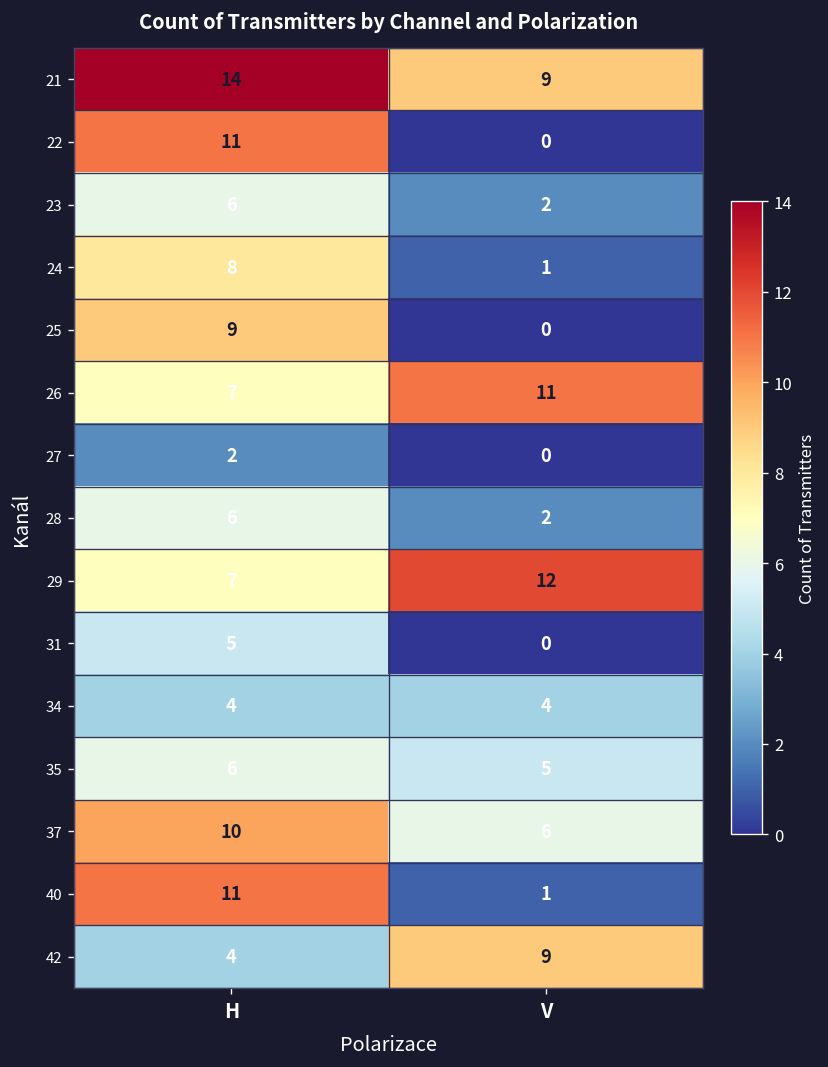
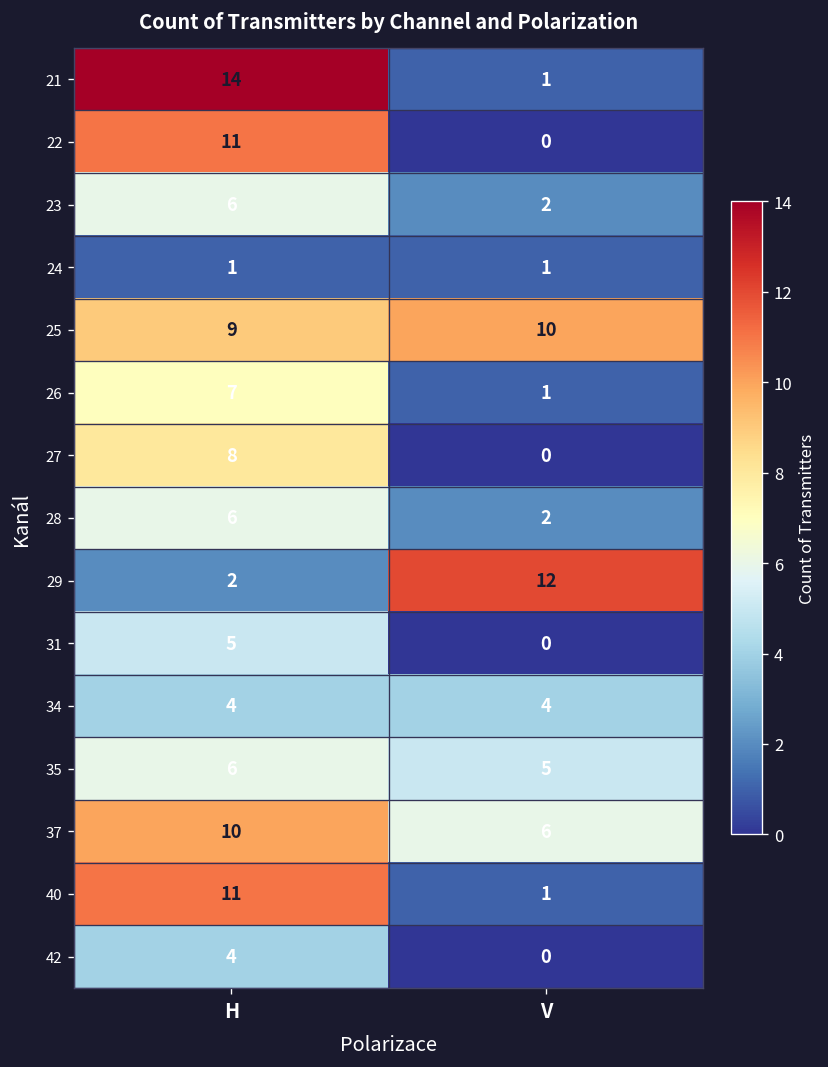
  {
    "21": {
      "H": 14,
-     "V": 9
+     "V": 1
    },
    "22": {
      "H": 11,
      "V": 0
    },
    "23": {
      "V": 2
    },
    "24": {
-     "H": 8,
+     "H": 1,
      "V": 1
    },
    "25": {
      "H": 9,
-     "V": 0
+     "V": 10
    },
    "26": {
      "H": 7,
-     "V": 11
+     "V": 1
    },
    "27": {
-     "H": 2,
+     "H": 8,
      "V": 0
    },
    "28": {
      "V": 2
    },
    "29": {
-     "H": 7,
+     "H": 2,
      "V": 12
    },
    "31": {
      "H": 5,
      "V": 0
    },
    "34": {
      "H": 4,
      "V": 4
    },
    "35": {
      "V": 5
    },
    "37": {
      "H": 10
    },
    "40": {
      "H": 11,
      "V": 1
    },
    "42": {
      "H": 4,
-     "V": 9
+     "V": 0
    }
  }
